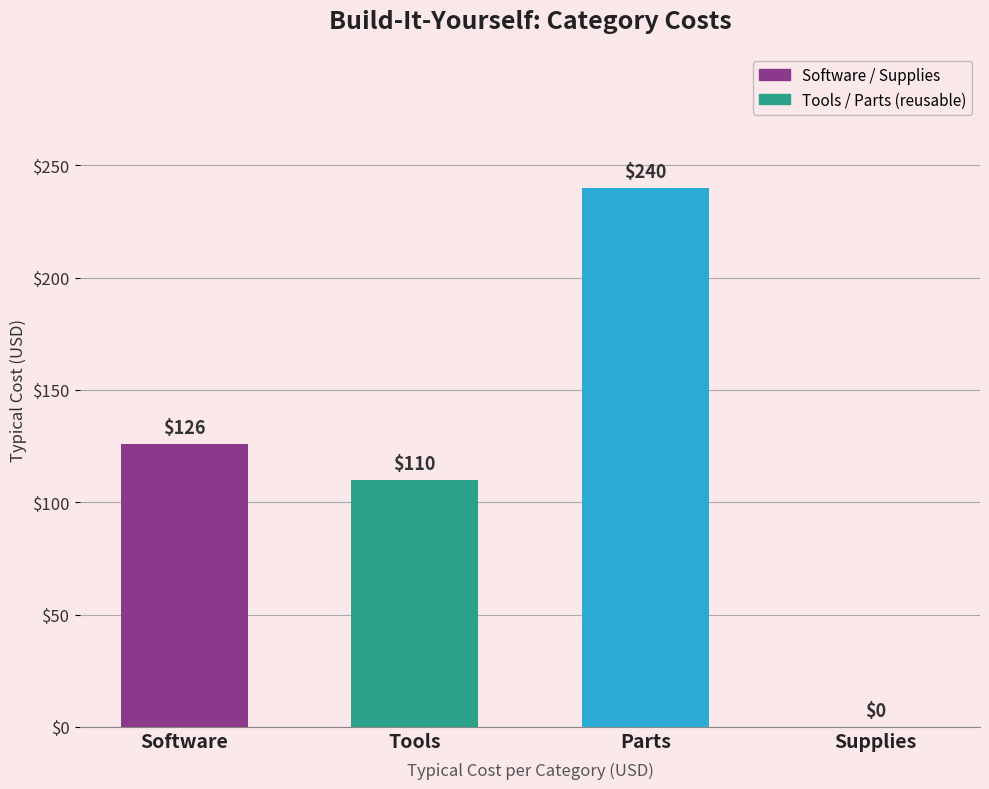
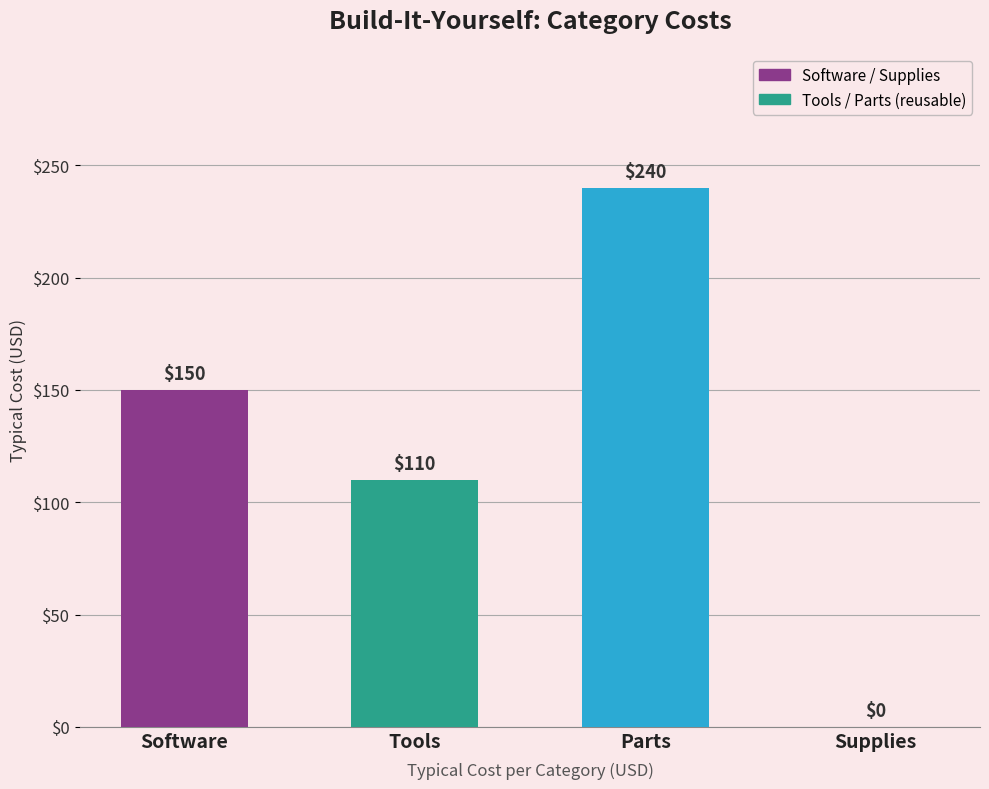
  {
-   "Software": "$126",
+   "Software": "$150",
    "Tools": "$110",
    "Parts": "$240",
    "Supplies": "$0"
  }
